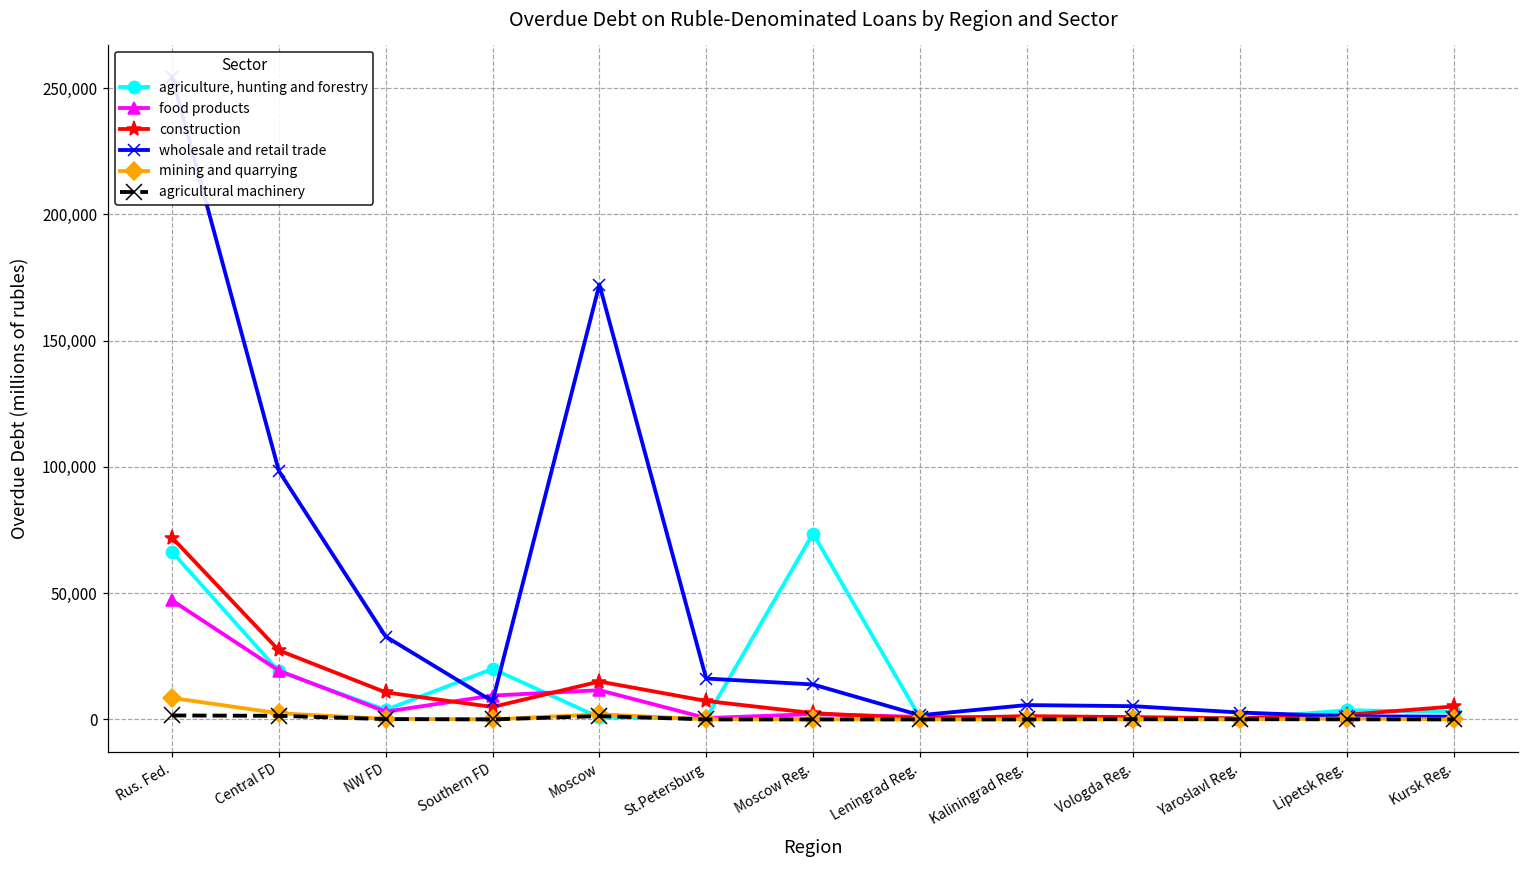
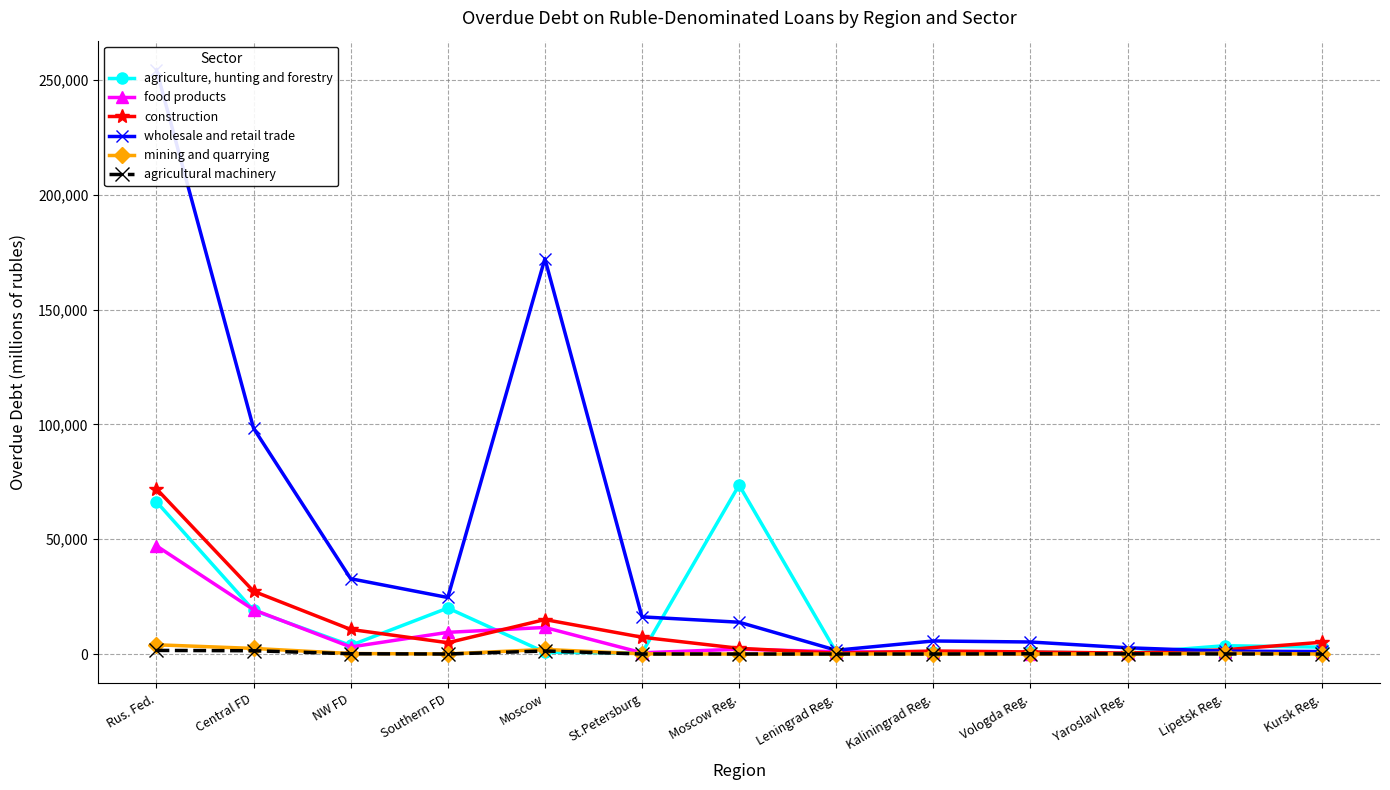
  {
    "agriculture, hunting and forestry": {
      "Rus. Fed.": "66,000",
      "Southern FD": "20,000",
      "Moscow Reg.": "74,000",
      "Lipetsk Reg.": "4,000",
      "Kursk Reg.": "3,000"
    },
    "food products": {
      "Rus. Fed.": "47,000",
      "Southern FD": "9,000",
      "Moscow": "12,000"
    },
    "construction": {
      "Rus. Fed.": "72,000",
      "Central FD": "27,000",
      "NW FD": "11,000",
      "Southern FD": "5,000",
      "Moscow": "15,000",
      "St.Petersburg": "7,000",
      "Kursk Reg.": "5,000"
    },
    "wholesale and retail trade": {
      "Central FD": "98,000",
      "NW FD": "33,000",
-     "Southern FD": "7,000",
+     "Southern FD": "25,000",
      "Moscow": "172,000",
      "St.Petersburg": "16,000",
      "Moscow Reg.": "14,000",
      "Kaliningrad Reg.": "6,000",
      "Vologda Reg.": "5,000",
      "Yaroslavl Reg.": "3,000"
    },
    "mining and quarrying": {
-     "Rus. Fed.": "8,000"
+     "Rus. Fed.": "4,000"
    },
    "agricultural machinery": {
      "Rus. Fed.": "2,000"
    }
  }
